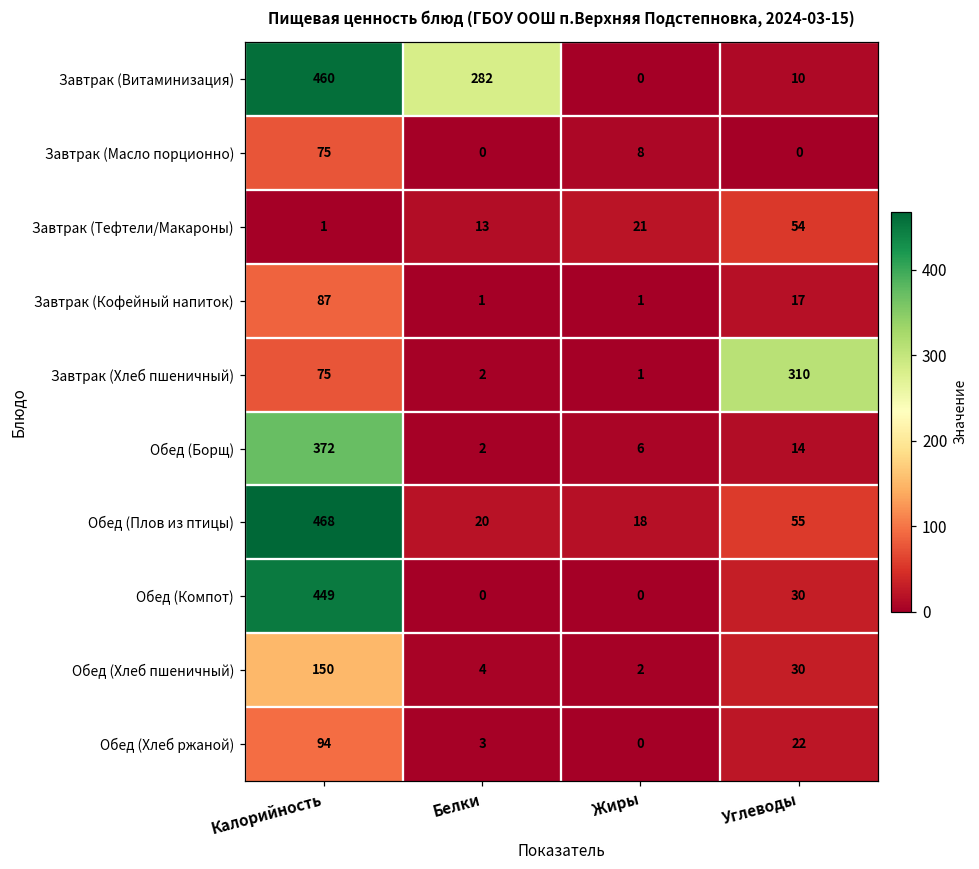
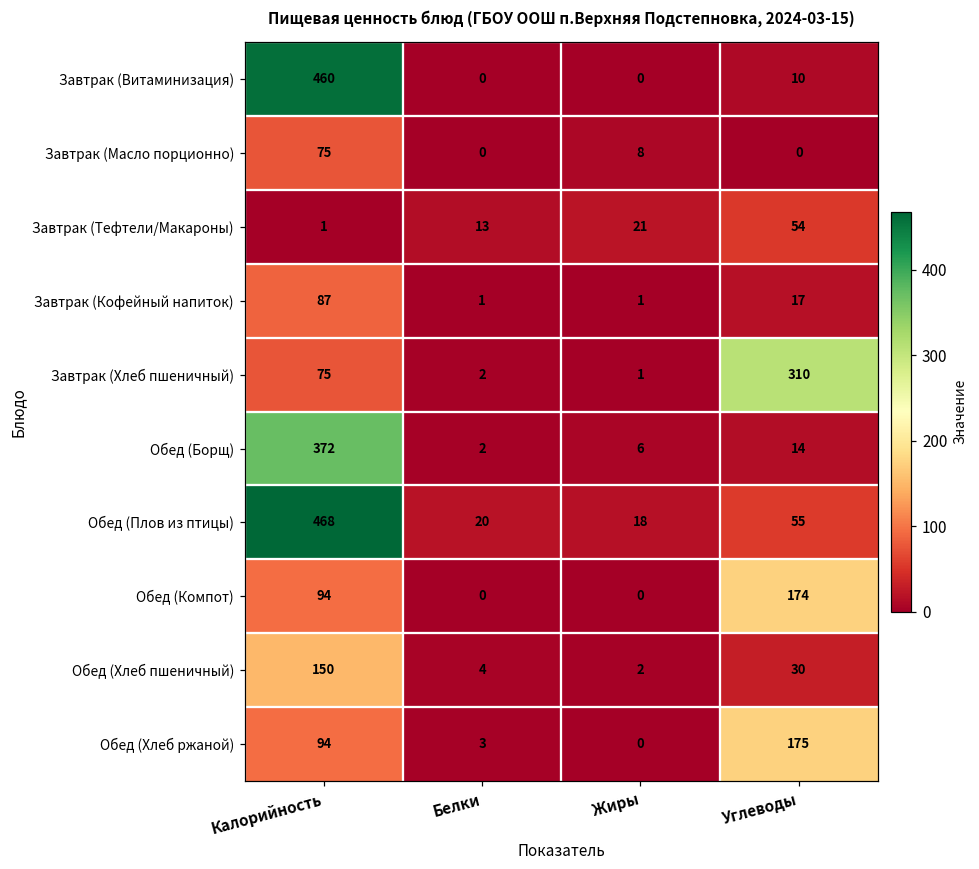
  {
    "Завтрак (Витаминизация)": {
      "Калорийность": 460,
-     "Белки": 282,
+     "Белки": 0,
      "Жиры": 0,
      "Углеводы": 10
    },
    "Завтрак (Масло порционно)": {
      "Калорийность": 75,
      "Белки": 0,
      "Жиры": 8,
      "Углеводы": 0
    },
    "Завтрак (Тефтели/Макароны)": {
      "Калорийность": 1,
      "Белки": 13,
      "Жиры": 21,
      "Углеводы": 54
    },
    "Завтрак (Кофейный напиток)": {
      "Калорийность": 87,
      "Белки": 1,
      "Жиры": 1,
      "Углеводы": 17
    },
    "Завтрак (Хлеб пшеничный)": {
      "Калорийность": 75,
      "Белки": 2,
      "Жиры": 1,
      "Углеводы": 310
    },
    "Обед (Борщ)": {
      "Калорийность": 372,
      "Белки": 2,
      "Жиры": 6,
      "Углеводы": 14
    },
    "Обед (Плов из птицы)": {
      "Калорийность": 468,
      "Белки": 20,
      "Жиры": 18,
      "Углеводы": 55
    },
    "Обед (Компот)": {
-     "Калорийность": 449,
+     "Калорийность": 94,
      "Белки": 0,
      "Жиры": 0,
-     "Углеводы": 30
+     "Углеводы": 174
    },
    "Обед (Хлеб пшеничный)": {
      "Калорийность": 150,
      "Белки": 4,
      "Жиры": 2,
      "Углеводы": 30
    },
    "Обед (Хлеб ржаной)": {
      "Калорийность": 94,
      "Белки": 3,
      "Жиры": 0,
-     "Углеводы": 22
+     "Углеводы": 175
    }
  }
